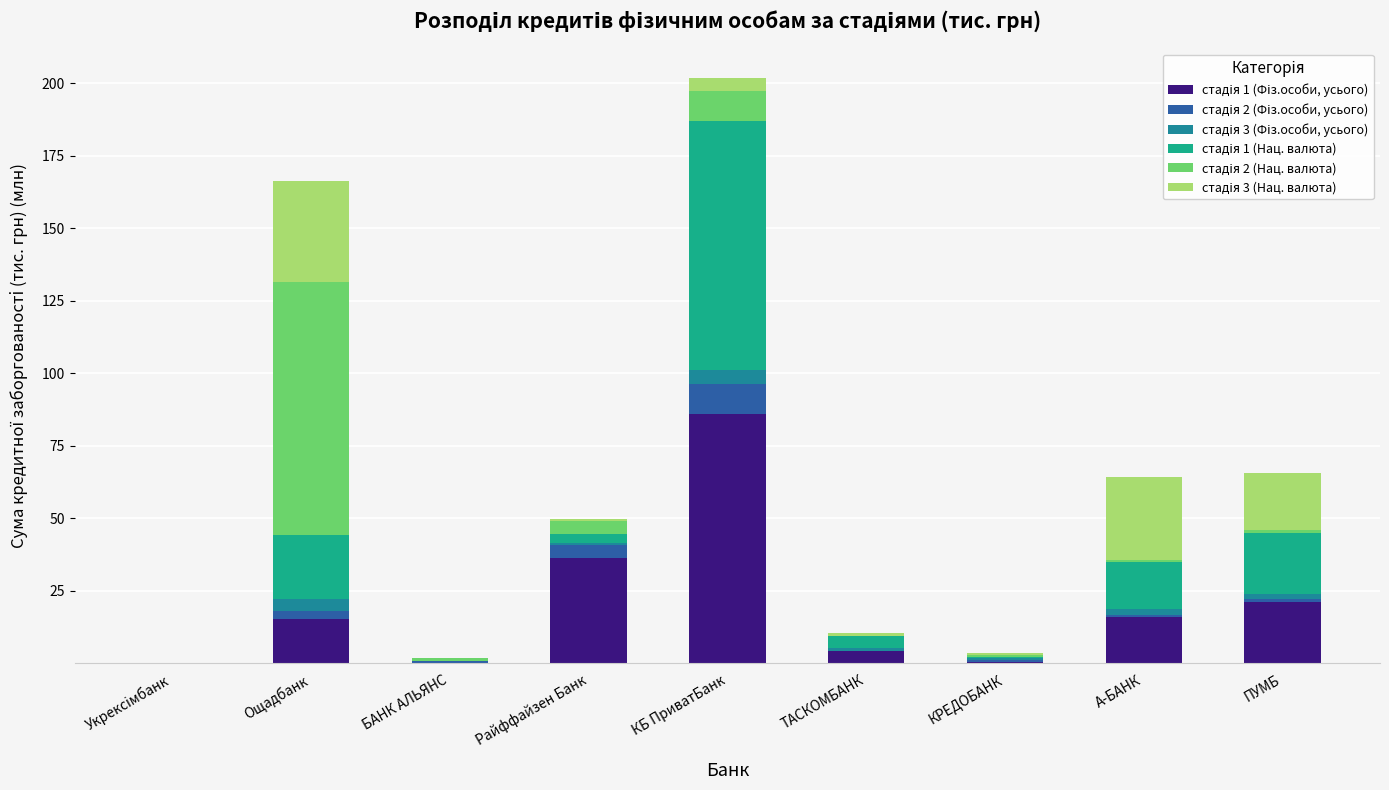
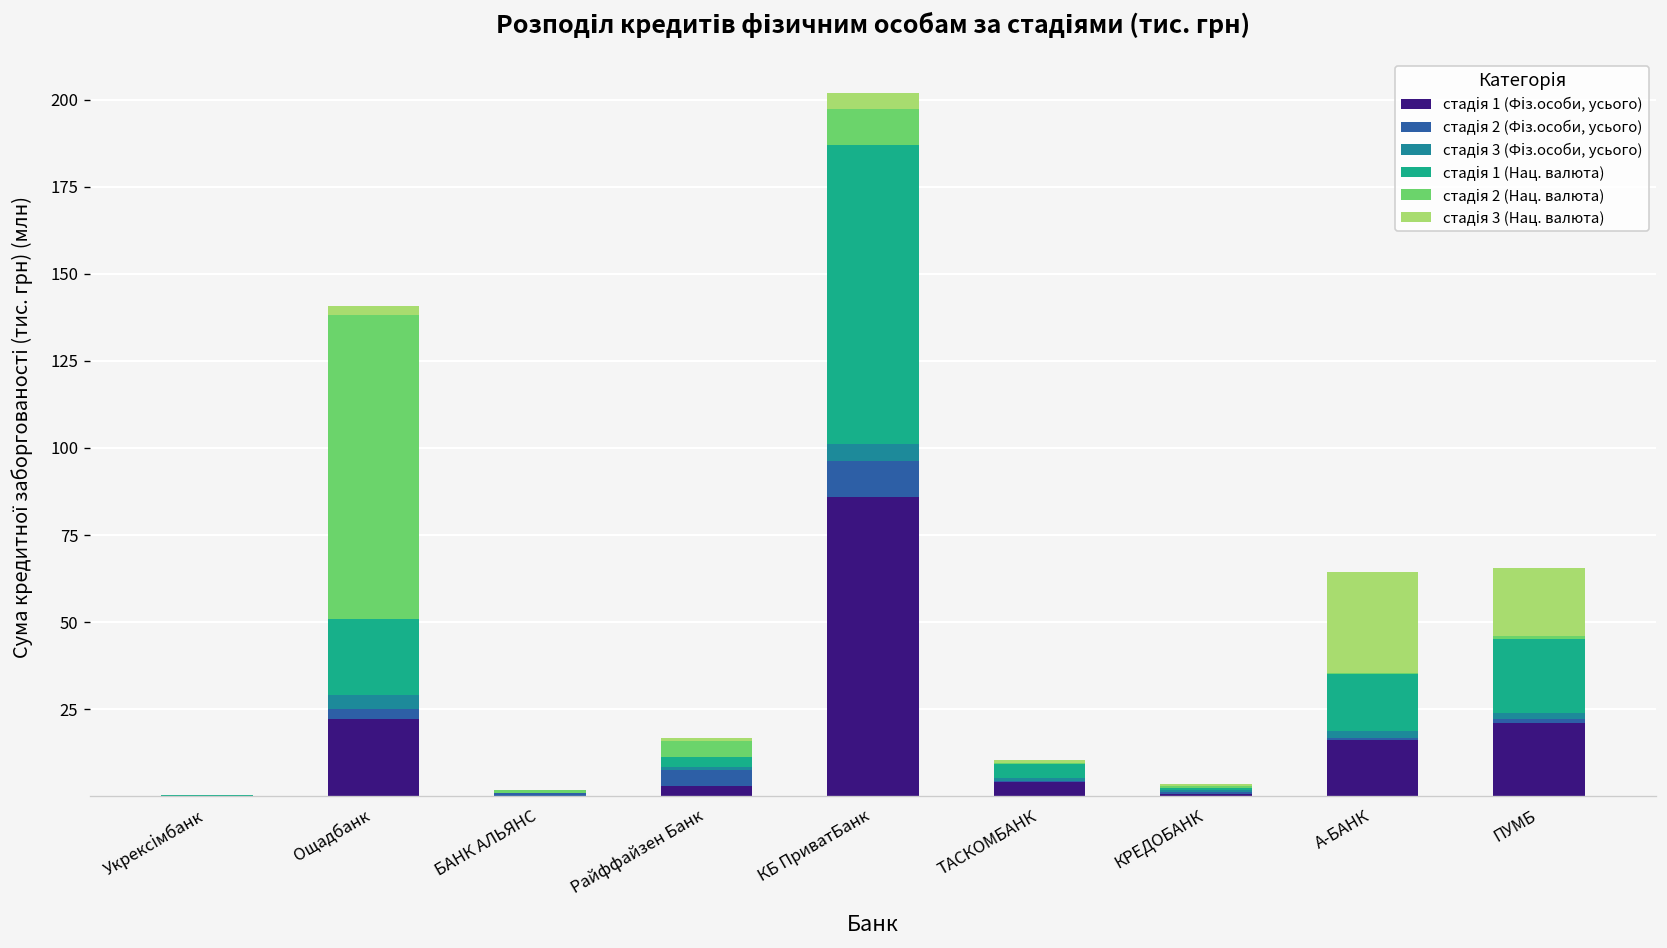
  {
    "стадія 1 (Фіз.особи, усього)": {
-     "Ощадбанк": 15,
-     "Райффайзен Банк": 36,
+     "Ощадбанк": 22,
+     "Райффайзен Банк": 3,
      "КБ ПриватБанк": 86,
      "ТАСКОМБАНК": 4,
      "А-БАНК": 16,
      "ПУМБ": 21
    },
    "стадія 2 (Нац. валюта)": {
      "Ощадбанк": 87,
      "Райффайзен Банк": 5,
      "КБ ПриватБанк": 10,
      "ПУМБ": 1
    },
    "стадія 3 (Нац. валюта)": {
-     "Ощадбанк": 35,
+     "Ощадбанк": 3,
      "КБ ПриватБанк": 5,
      "ТАСКОМБАНК": 1,
      "А-БАНК": 29,
      "ПУМБ": 19
    }
  }
